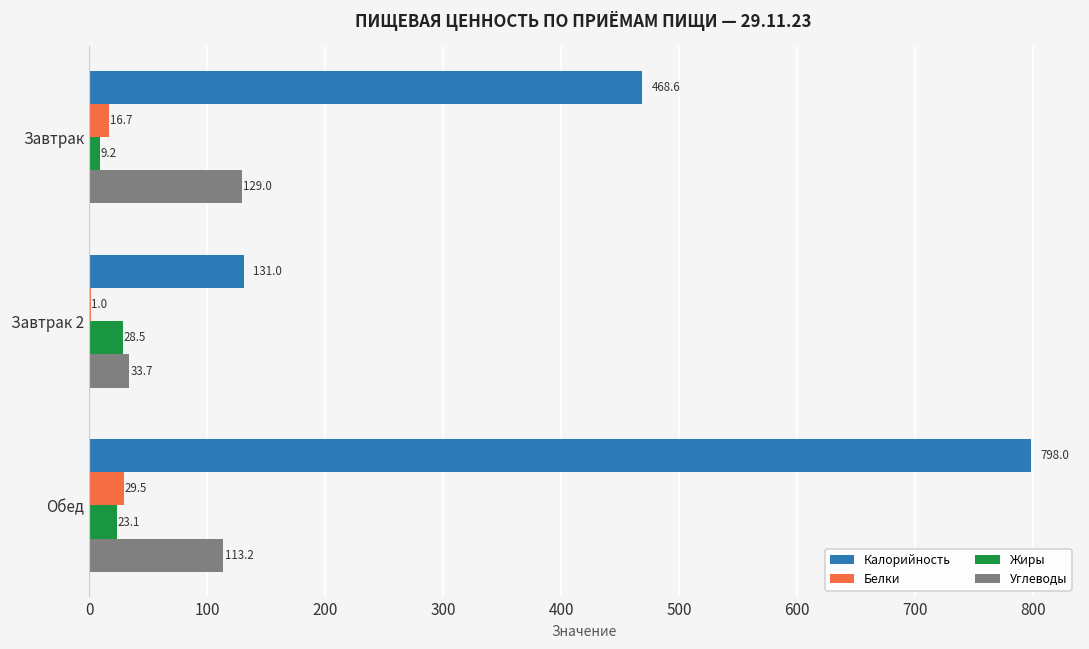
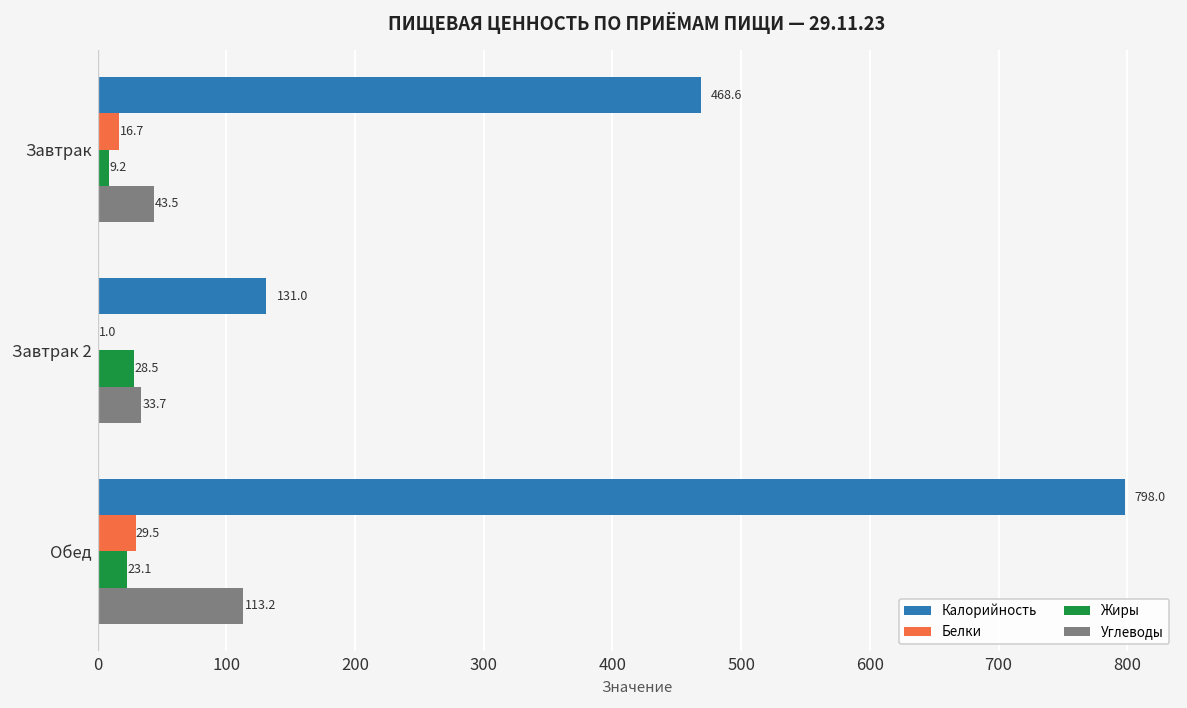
  {
    "Калорийность": {
      "Завтрак": 468.6,
      "Завтрак 2": 131.0,
      "Обед": 798.0
    },
    "Белки": {
      "Завтрак": 16.7,
      "Завтрак 2": 1.0,
      "Обед": 29.5
    },
    "Жиры": {
      "Завтрак": 9.2,
      "Завтрак 2": 28.5,
      "Обед": 23.1
    },
    "Углеводы": {
-     "Завтрак": 129.0,
+     "Завтрак": 43.5,
      "Завтрак 2": 33.7,
      "Обед": 113.2
    }
  }
